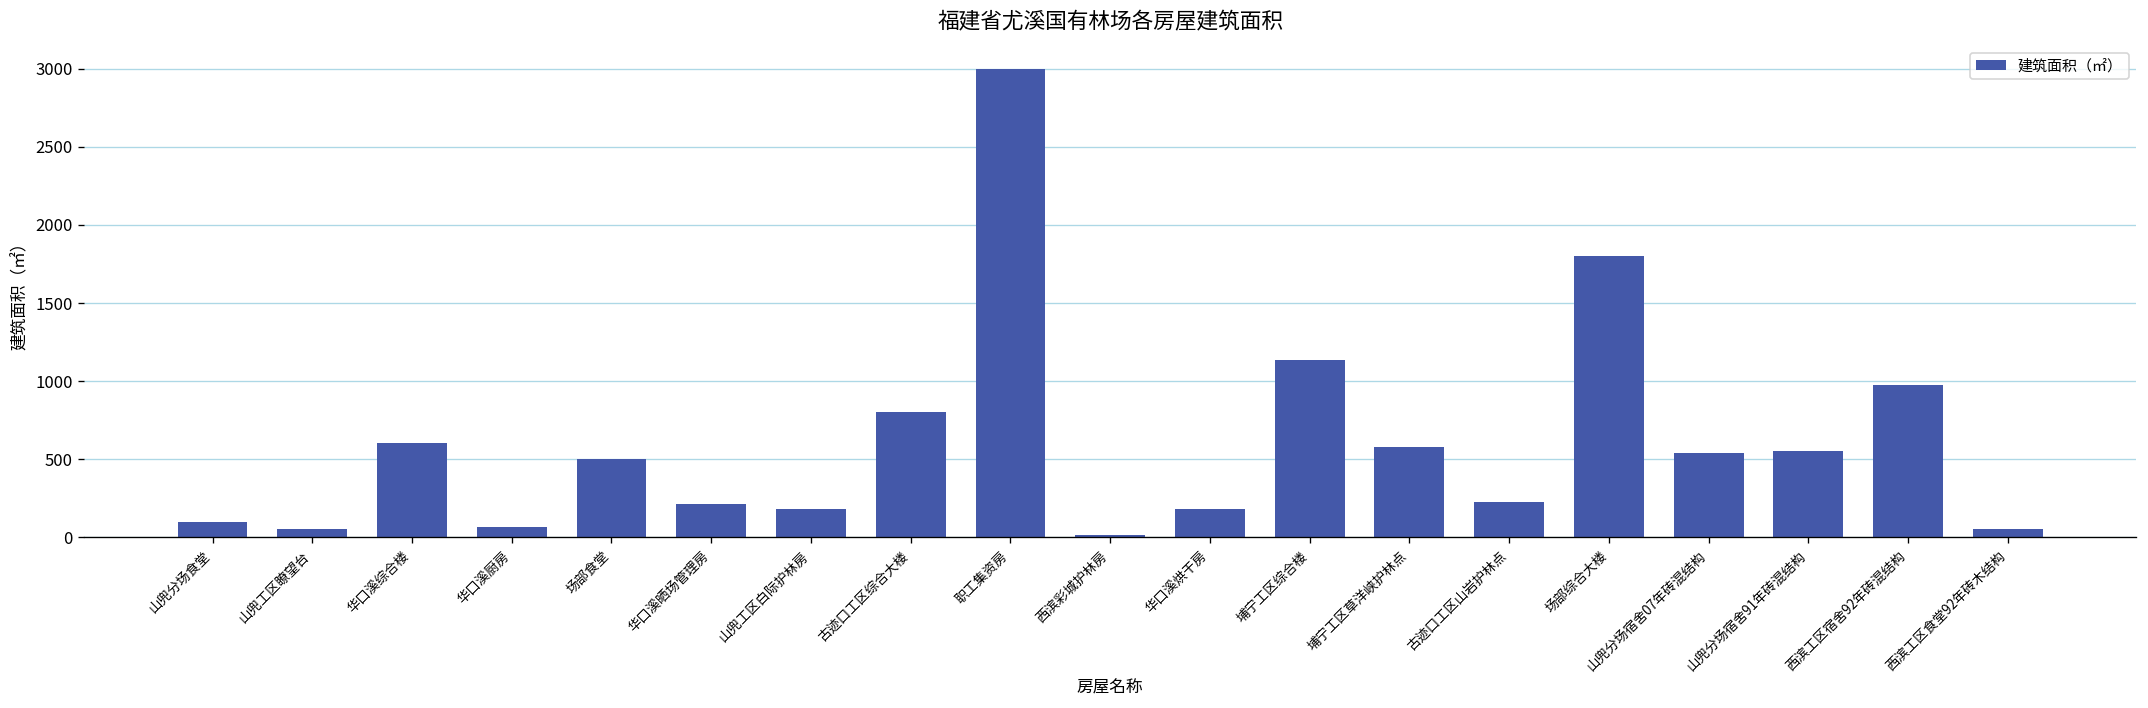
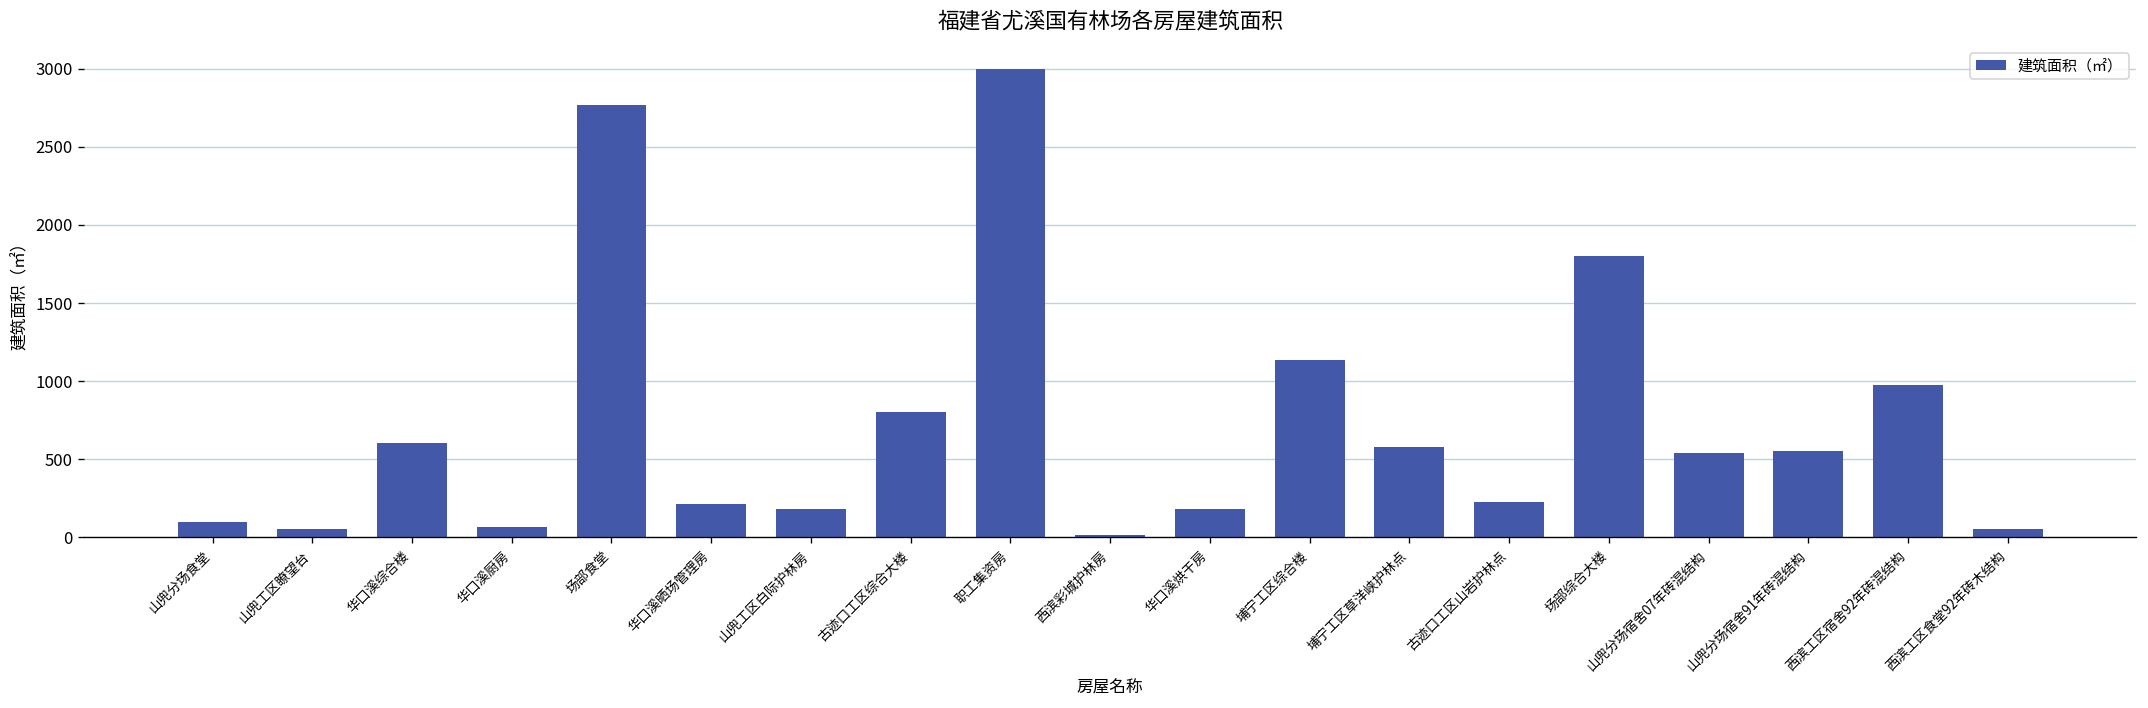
  {
    "山兜分场食堂": 100,
    "山兜工区瞭望台": 50,
    "华口溪综合楼": 600,
    "华口溪厨房": 70,
-   "场部食堂": 500,
+   "场部食堂": 2770,
    "华口溪晒场管理房": 210,
    "山兜工区白际护林房": 180,
    "古迹口工区综合大楼": 800,
    "职工集资房": 3000,
    "华口溪烘干房": 180,
    "埔宁工区综合楼": 1140,
    "埔宁工区草洋峡护林点": 580,
    "古迹口工区山岩护林点": 220,
    "场部综合大楼": 1800,
    "山兜分场宿舍07年砖混结构": 540,
    "山兜分场宿舍91年砖混结构": 550,
    "西滨工区宿舍92年砖混结构": 980,
    "西滨工区食堂92年砖木结构": 50
  }
